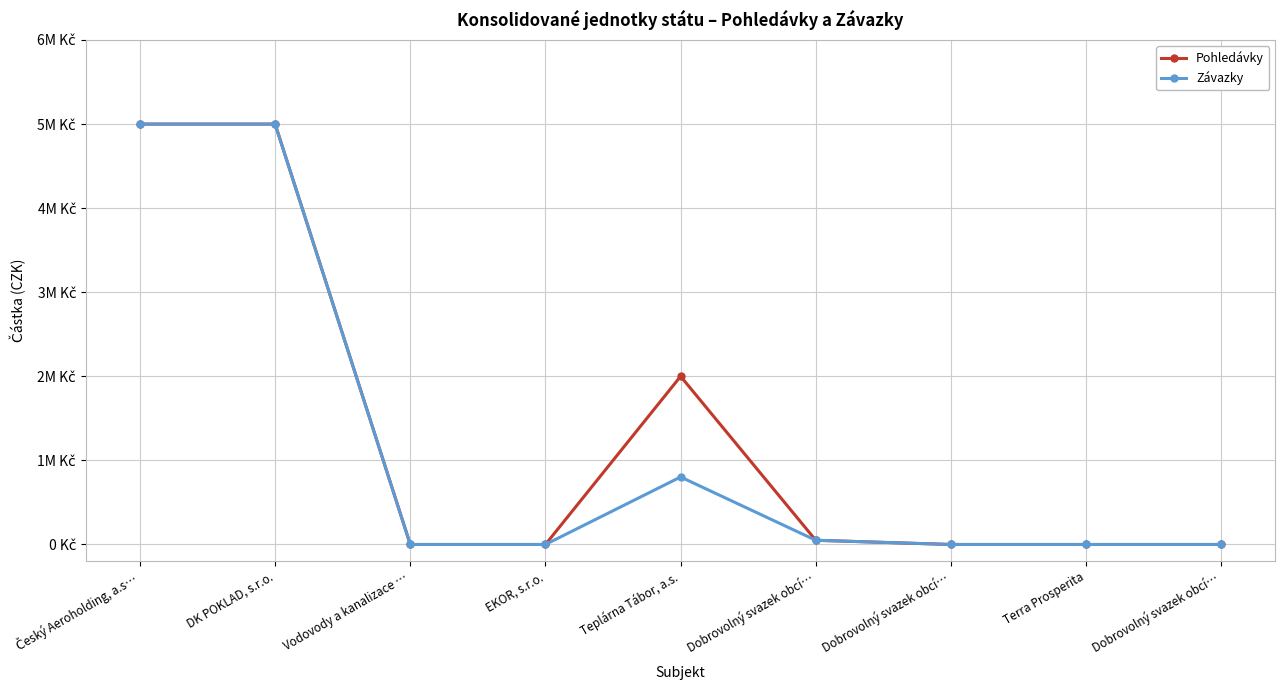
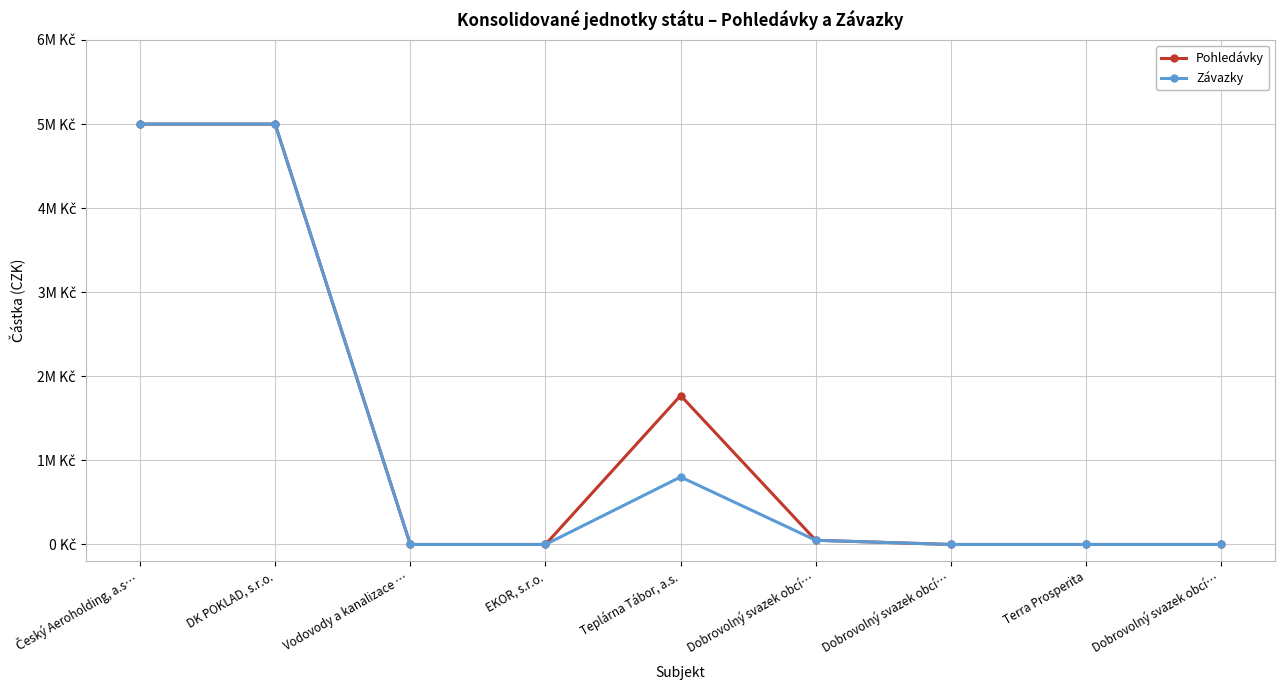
  {
    "Pohledávky": {
-     "Teplárna Tábor, a.s.": "2.0M Kč"
+     "Teplárna Tábor, a.s.": "1.8M Kč"
    },
    "Závazky": {
      "Teplárna Tábor, a.s.": "0.8M Kč"
    }
  }
